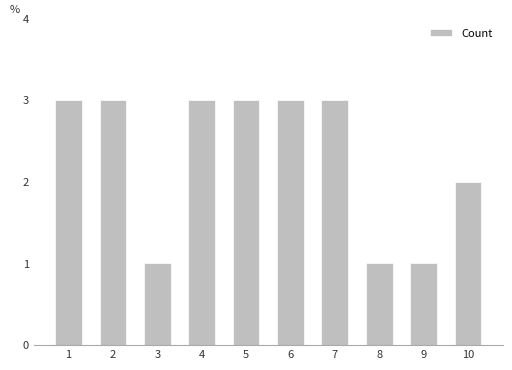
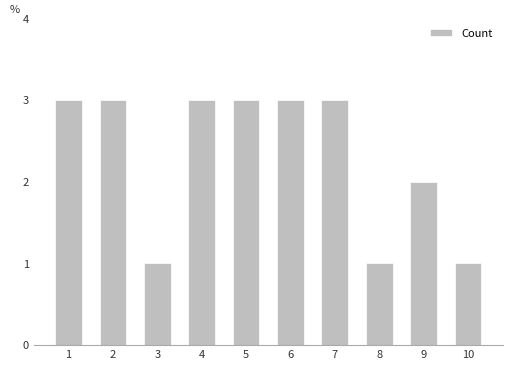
  {
    "1": 3,
    "2": 3,
    "3": 1,
    "4": 3,
    "5": 3,
    "6": 3,
    "7": 3,
    "8": 1,
-   "9": 1,
-   "10": 2
+   "9": 2,
+   "10": 1
  }
